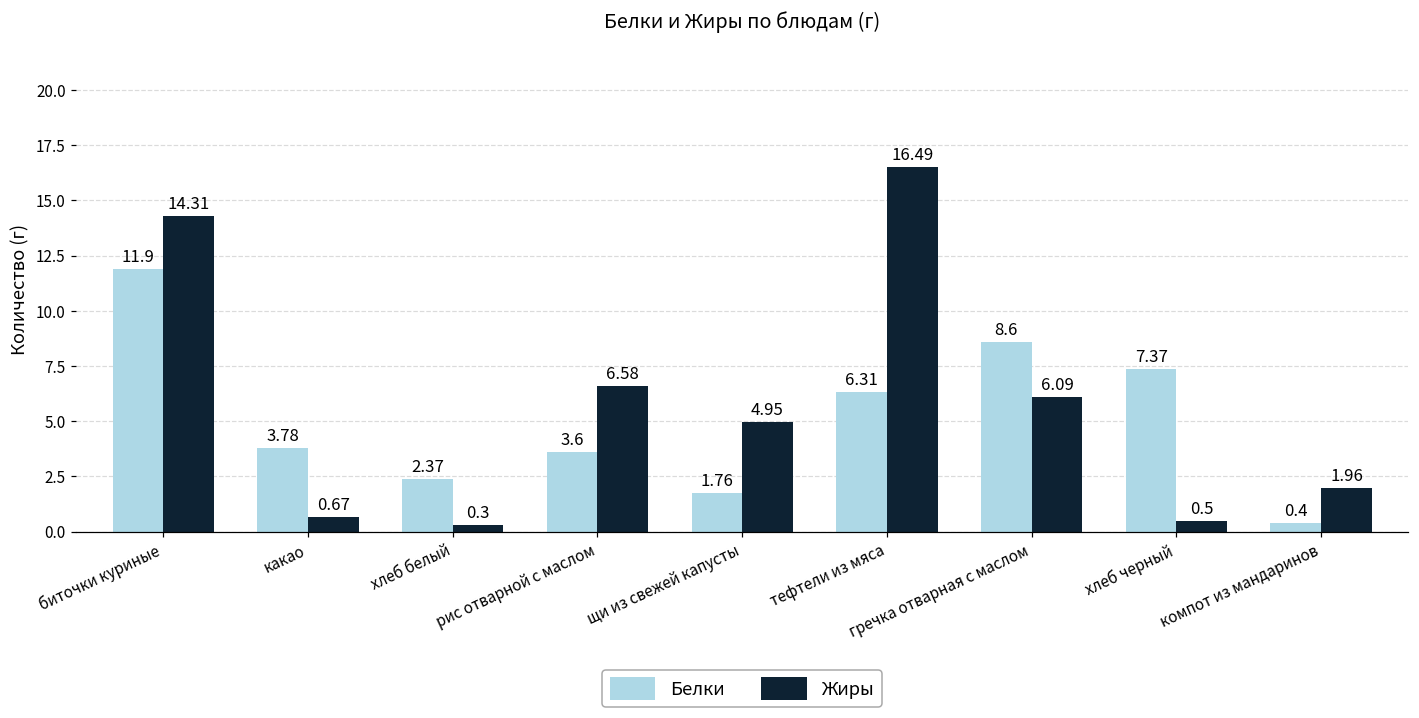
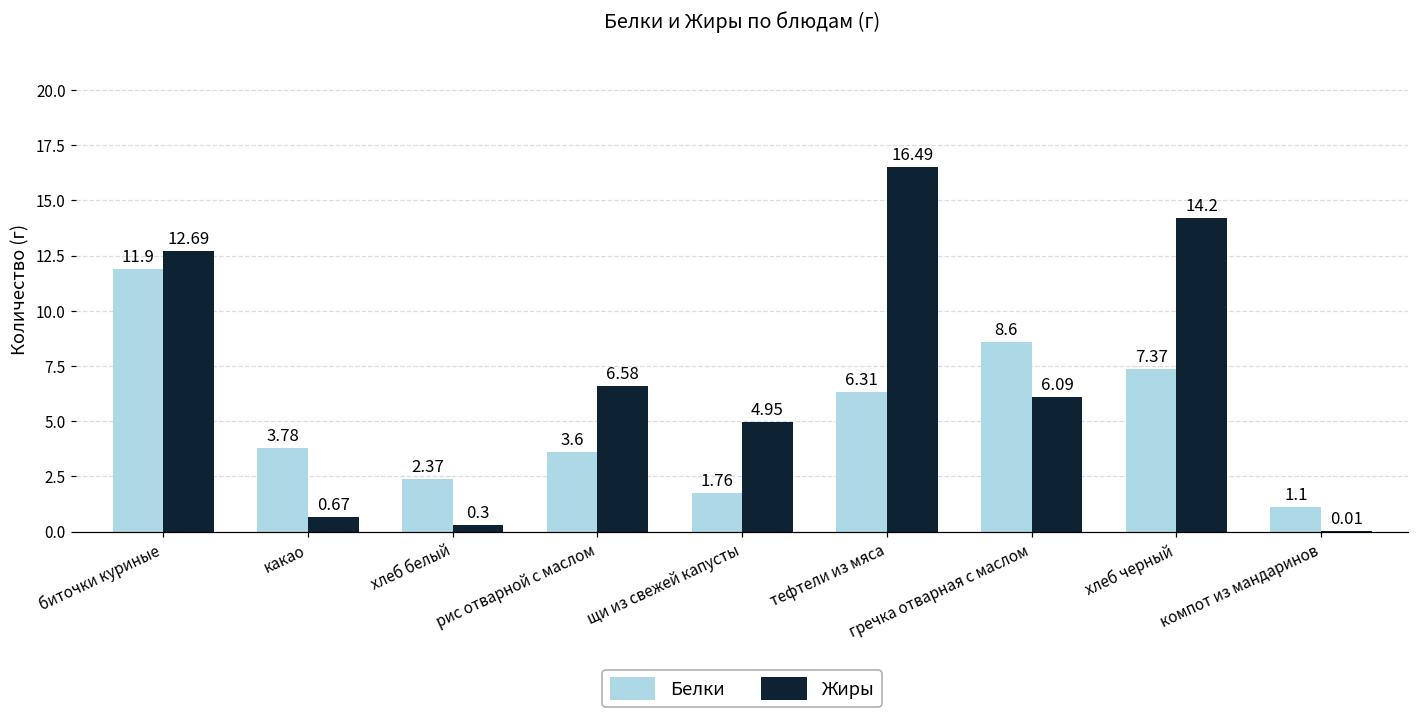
  {
    "Белки": {
      "биточки куриные": 11.9,
      "какао": 3.78,
      "хлеб белый": 2.37,
      "рис отварной с маслом": 3.6,
      "щи из свежей капусты": 1.76,
      "тефтели из мяса": 6.31,
      "гречка отварная с маслом": 8.6,
      "хлеб черный": 7.37,
-     "компот из мандаринов": 0.4
+     "компот из мандаринов": 1.1
    },
    "Жиры": {
-     "биточки куриные": 14.31,
+     "биточки куриные": 12.69,
      "какао": 0.67,
      "хлеб белый": 0.3,
      "рис отварной с маслом": 6.58,
      "щи из свежей капусты": 4.95,
      "тефтели из мяса": 16.49,
      "гречка отварная с маслом": 6.09,
-     "хлеб черный": 0.5,
-     "компот из мандаринов": 1.96
+     "хлеб черный": 14.2,
+     "компот из мандаринов": 0.01
    }
  }
